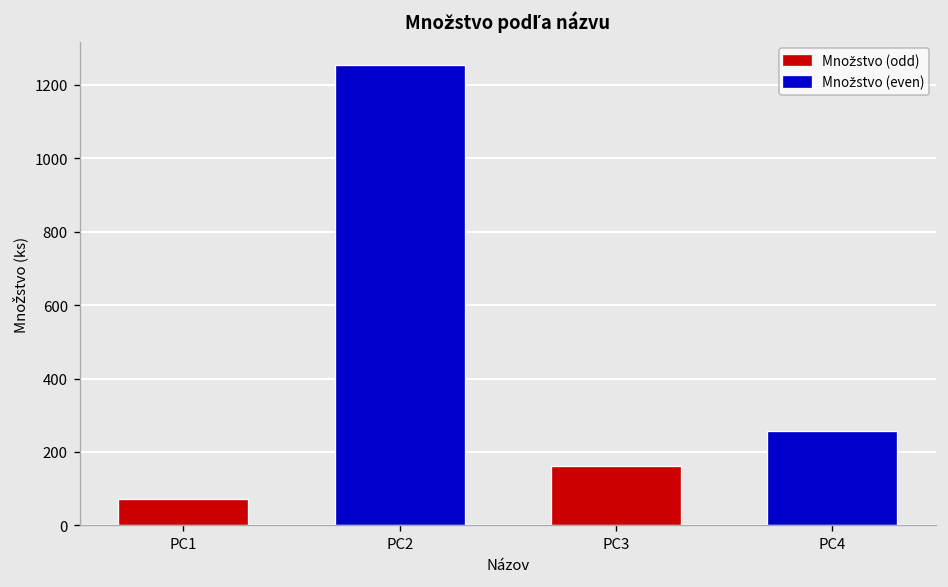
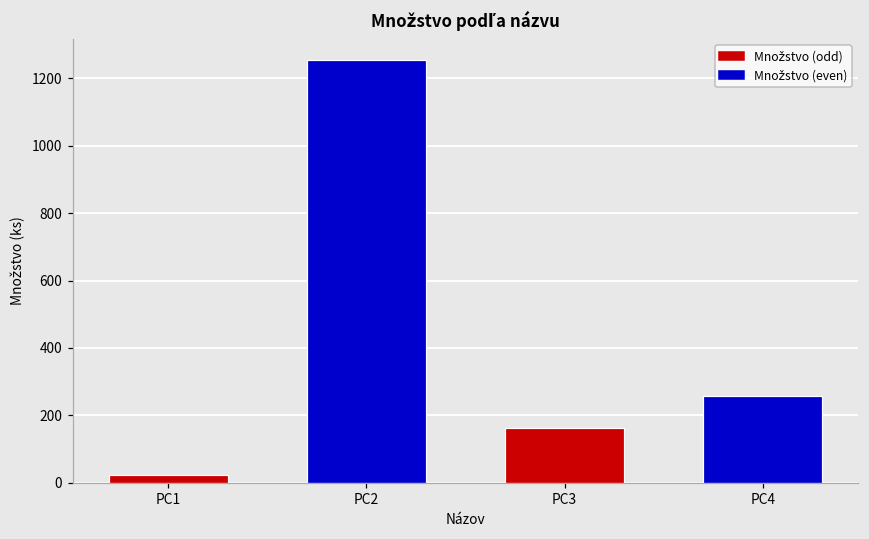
  {
-   "PC1": 70,
+   "PC1": 20,
    "PC2": 1250,
    "PC3": 160,
    "PC4": 260
  }
